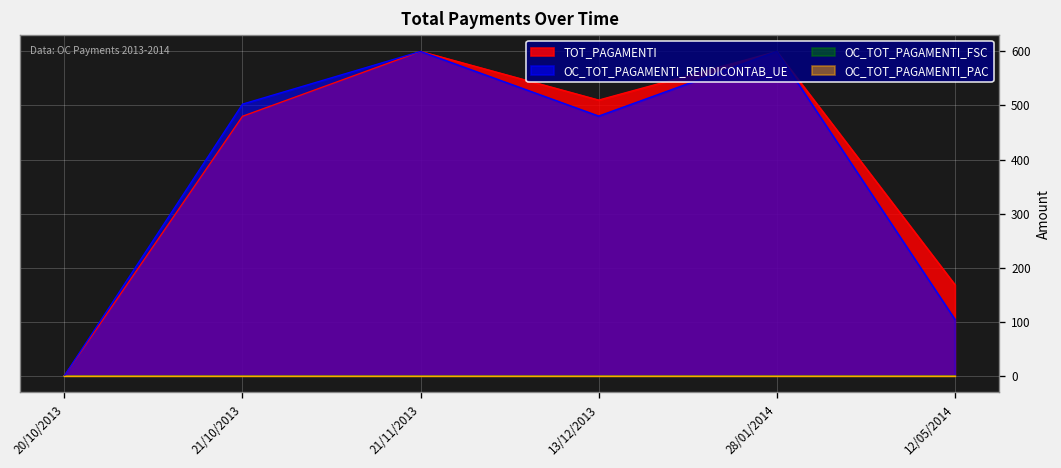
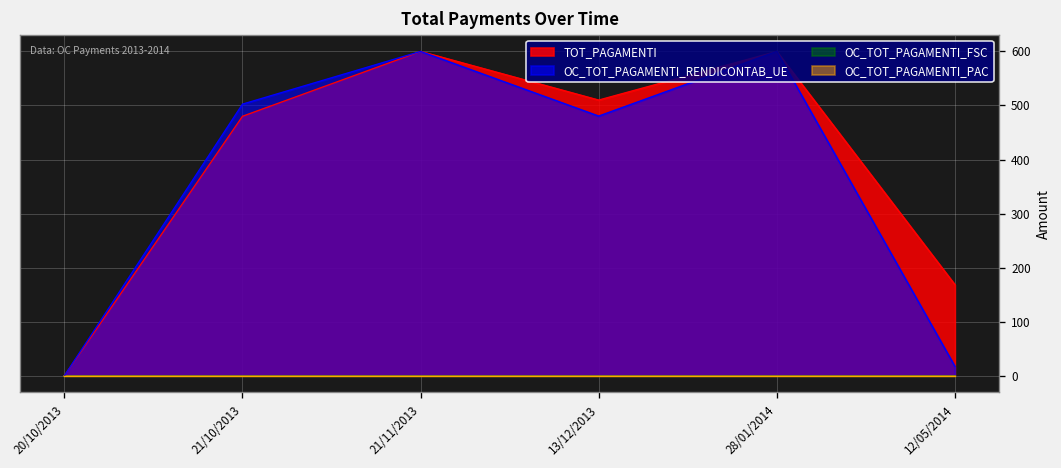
  {
    "TOT_PAGAMENTI": {
      "21/10/2013": 480,
      "13/12/2013": 510,
      "12/05/2014": 170
    },
    "OC_TOT_PAGAMENTI_RENDICONTAB_UE": {
      "21/10/2013": 500,
      "13/12/2013": 480,
-     "12/05/2014": 100
+     "12/05/2014": 20
    },
    "OC_TOT_PAGAMENTI_PAC": {
      "21/10/2013": 0,
      "21/11/2013": 0,
      "13/12/2013": 0,
      "28/01/2014": 0,
      "12/05/2014": 0
    }
  }
